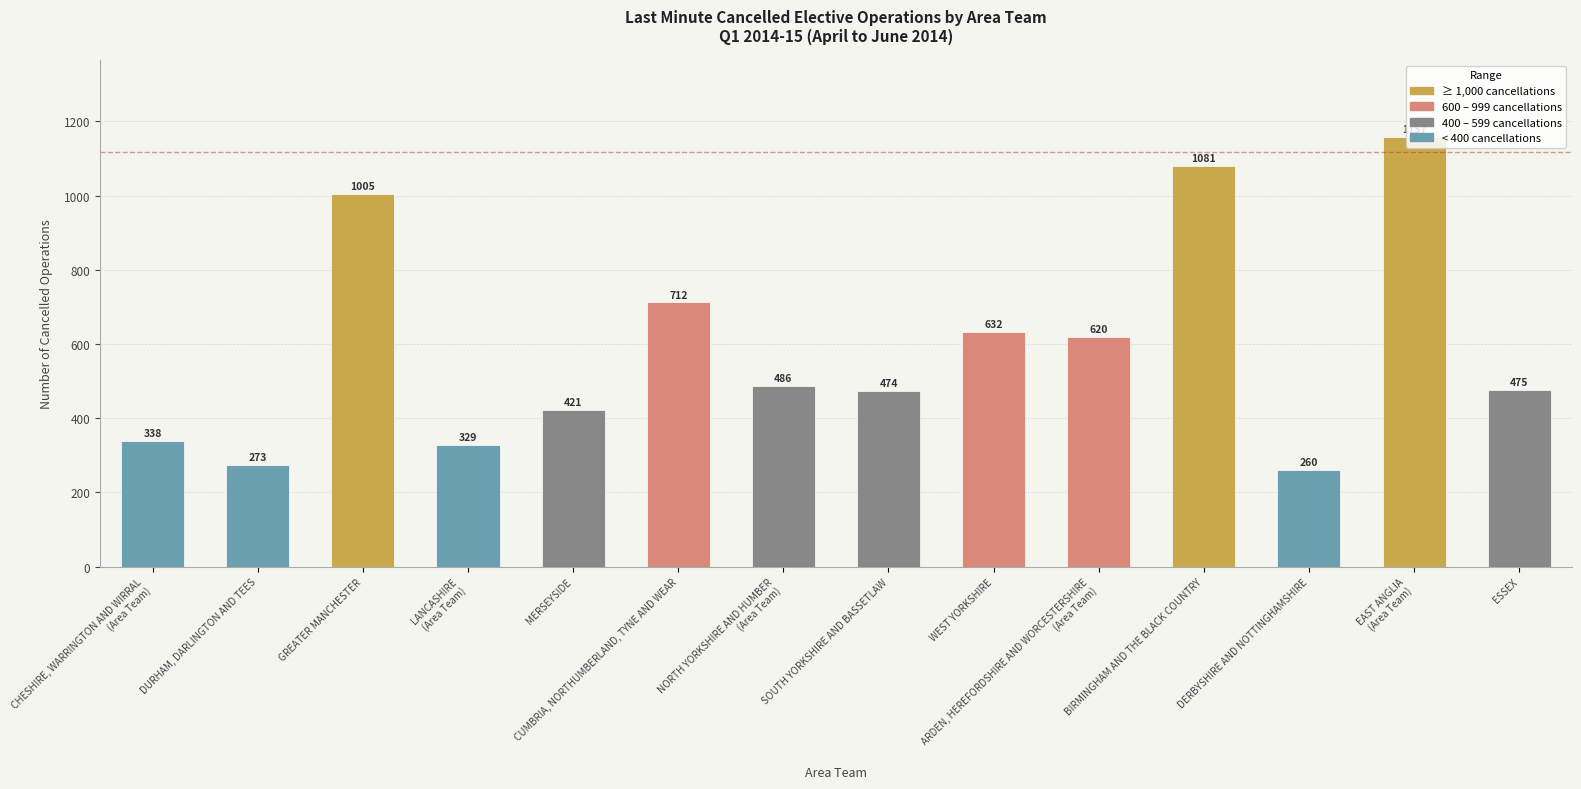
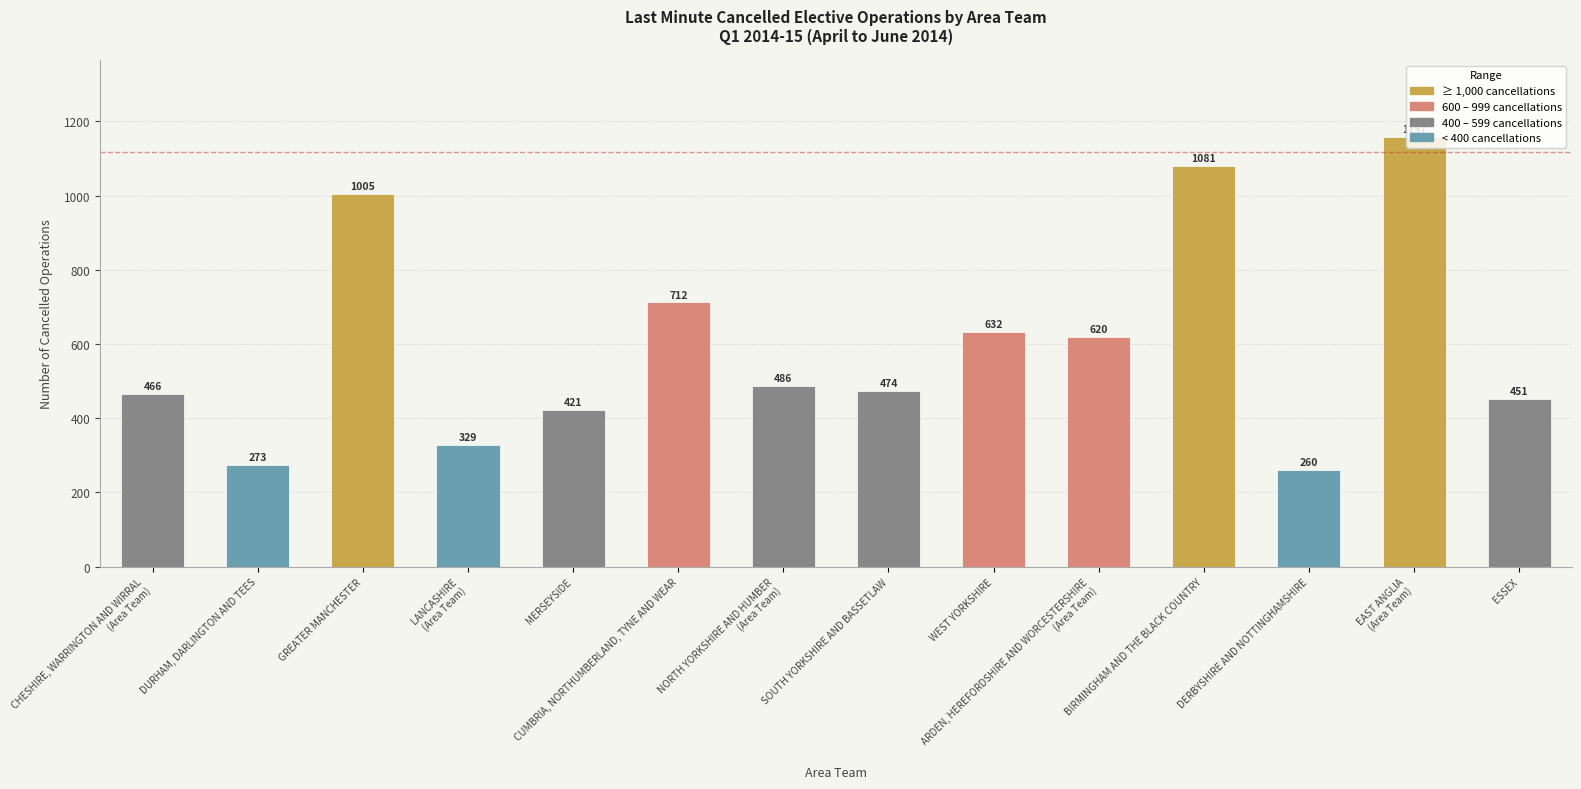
  {
-   "CHESHIRE, WARRINGTON AND WIRRAL (Area Team)": 338,
+   "CHESHIRE, WARRINGTON AND WIRRAL (Area Team)": 466,
    "DURHAM, DARLINGTON AND TEES": 273,
    "GREATER MANCHESTER": 1005,
    "LANCASHIRE (Area Team)": 329,
    "MERSEYSIDE": 421,
    "CUMBRIA, NORTHUMBERLAND, TYNE AND WEAR": 712,
    "NORTH YORKSHIRE AND HUMBER (Area Team)": 486,
    "SOUTH YORKSHIRE AND BASSETLAW": 474,
    "WEST YORKSHIRE": 632,
    "ARDEN, HEREFORDSHIRE AND WORCESTERSHIRE (Area Team)": 620,
    "BIRMINGHAM AND THE BLACK COUNTRY": 1081,
    "DERBYSHIRE AND NOTTINGHAMSHIRE": 260,
-   "ESSEX": 475
+   "ESSEX": 451
  }
